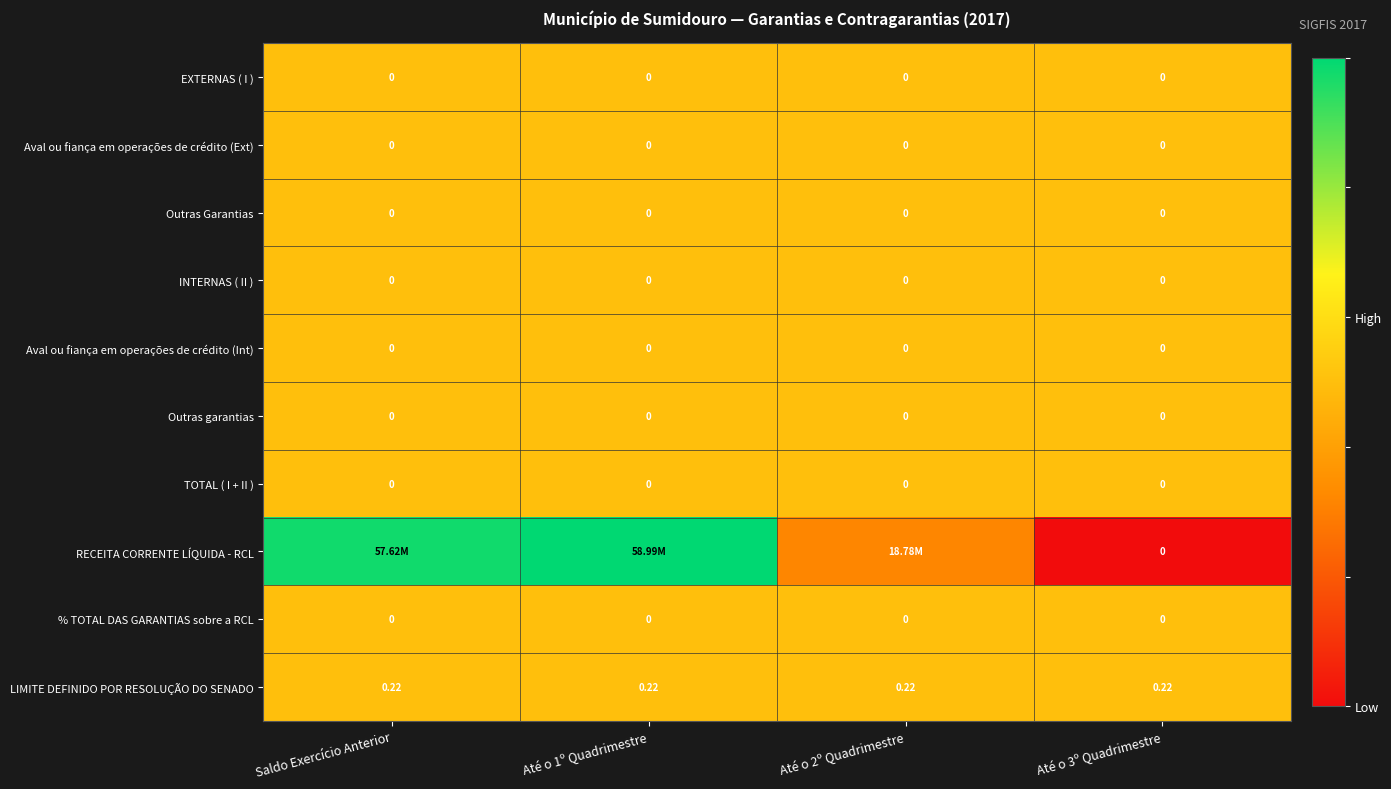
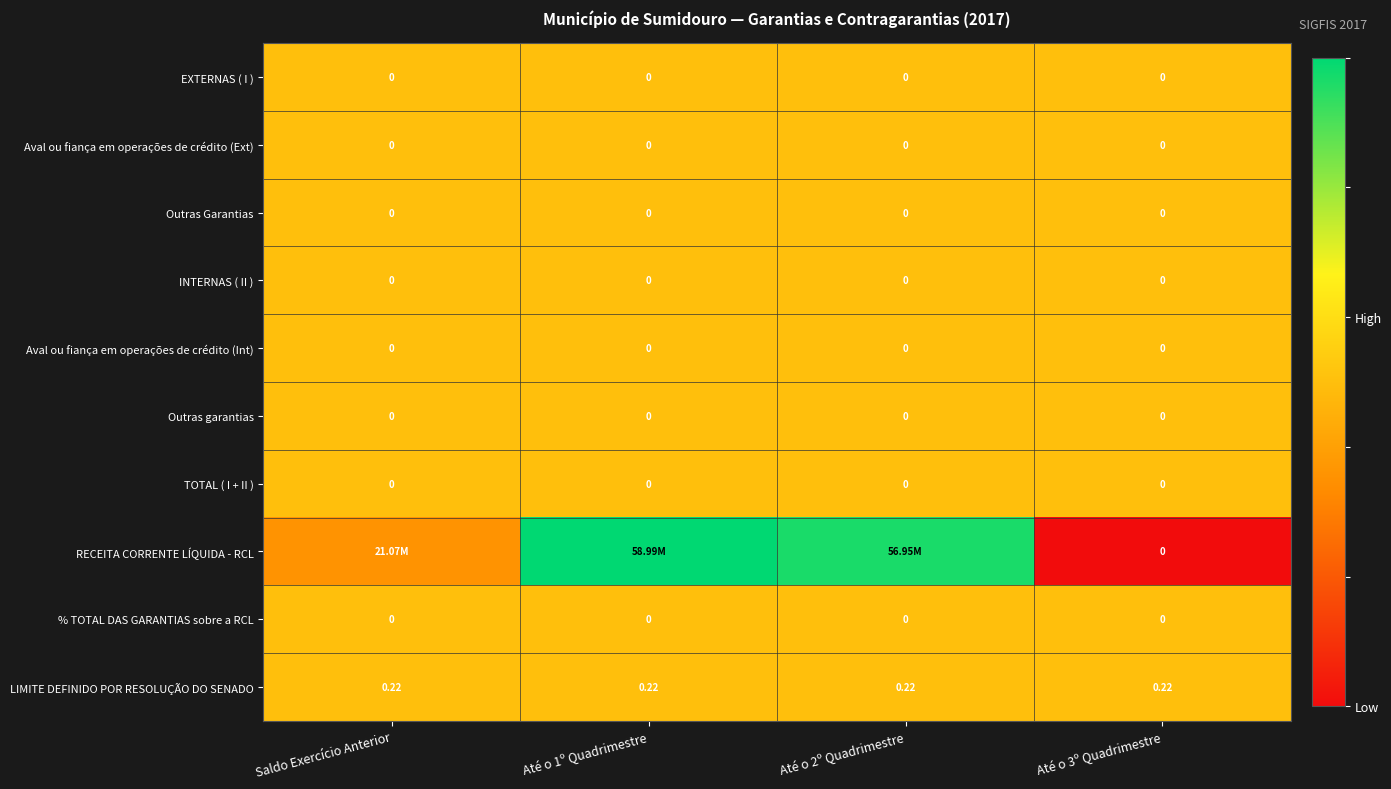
  {
    "EXTERNAS ( I )": {
      "Saldo Exercício Anterior": "0",
      "Até o 1º Quadrimestre": "0",
      "Até o 2º Quadrimestre": "0",
      "Até o 3º Quadrimestre": "0"
    },
    "Aval ou fiança em operações de crédito (Ext)": {
      "Saldo Exercício Anterior": "0",
      "Até o 1º Quadrimestre": "0",
      "Até o 2º Quadrimestre": "0",
      "Até o 3º Quadrimestre": "0"
    },
    "Outras Garantias": {
      "Saldo Exercício Anterior": "0",
      "Até o 1º Quadrimestre": "0",
      "Até o 2º Quadrimestre": "0",
      "Até o 3º Quadrimestre": "0"
    },
    "INTERNAS ( II )": {
      "Saldo Exercício Anterior": "0",
      "Até o 1º Quadrimestre": "0",
      "Até o 2º Quadrimestre": "0",
      "Até o 3º Quadrimestre": "0"
    },
    "Aval ou fiança em operações de crédito (Int)": {
      "Saldo Exercício Anterior": "0",
      "Até o 1º Quadrimestre": "0",
      "Até o 2º Quadrimestre": "0",
      "Até o 3º Quadrimestre": "0"
    },
    "Outras garantias": {
      "Saldo Exercício Anterior": "0",
      "Até o 1º Quadrimestre": "0",
      "Até o 2º Quadrimestre": "0",
      "Até o 3º Quadrimestre": "0"
    },
    "TOTAL ( I + II )": {
      "Saldo Exercício Anterior": "0",
      "Até o 1º Quadrimestre": "0",
      "Até o 2º Quadrimestre": "0",
      "Até o 3º Quadrimestre": "0"
    },
    "RECEITA CORRENTE LÍQUIDA - RCL": {
-     "Saldo Exercício Anterior": "57.62M",
+     "Saldo Exercício Anterior": "21.07M",
      "Até o 1º Quadrimestre": "58.99M",
-     "Até o 2º Quadrimestre": "18.78M",
+     "Até o 2º Quadrimestre": "56.95M",
      "Até o 3º Quadrimestre": "0"
    },
    "% TOTAL DAS GARANTIAS sobre a RCL": {
      "Saldo Exercício Anterior": "0",
      "Até o 1º Quadrimestre": "0",
      "Até o 2º Quadrimestre": "0",
      "Até o 3º Quadrimestre": "0"
    },
    "LIMITE DEFINIDO POR RESOLUÇÃO DO SENADO": {
      "Saldo Exercício Anterior": "0.22",
      "Até o 1º Quadrimestre": "0.22",
      "Até o 2º Quadrimestre": "0.22",
      "Até o 3º Quadrimestre": "0.22"
    }
  }
